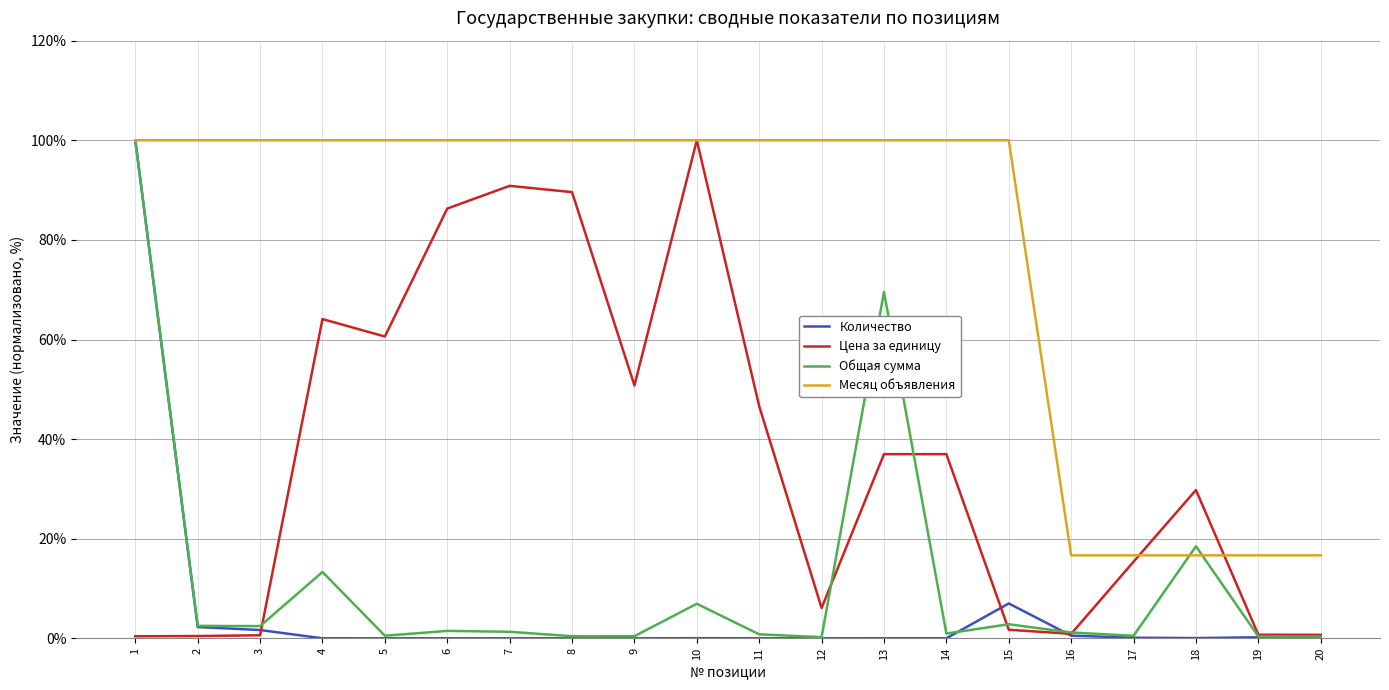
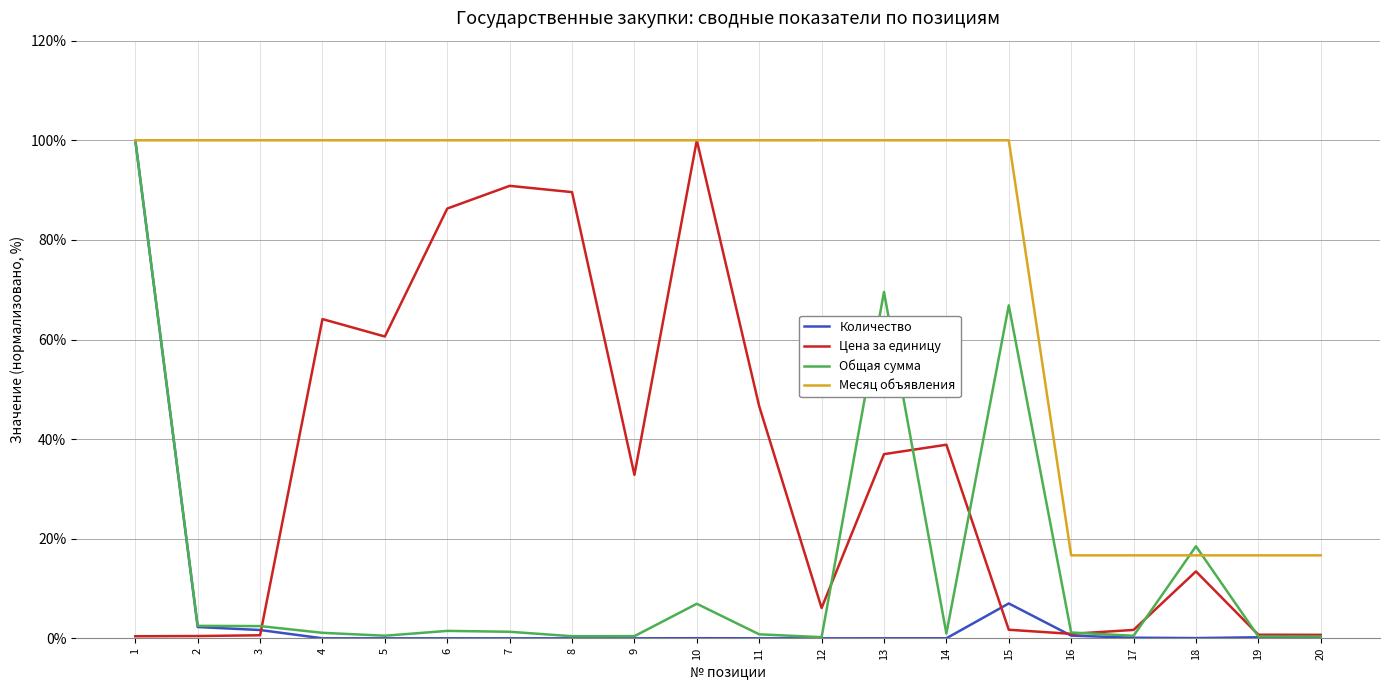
  {
    "Количество": {
      "3": "2%",
      "4": "0%",
      "5": "0%",
      "6": "0%",
      "7": "0%",
      "10": "0%",
      "11": "0%",
      "13": "0%",
      "14": "0%",
      "15": "7%",
      "18": "0%"
    },
    "Цена за единицу": {
      "1": "0%",
      "2": "0%",
      "3": "1%",
      "4": "64%",
      "5": "61%",
      "6": "86%",
      "7": "91%",
      "8": "90%",
-     "9": "51%",
+     "9": "33%",
      "11": "47%",
      "12": "6%",
      "13": "37%",
-     "14": "37%",
+     "14": "39%",
      "15": "2%",
-     "17": "15%",
-     "18": "30%"
+     "17": "2%",
+     "18": "13%"
    },
    "Общая сумма": {
      "3": "2%",
-     "4": "13%",
+     "4": "1%",
      "5": "1%",
      "6": "1%",
      "7": "1%",
      "10": "7%",
      "11": "1%",
      "13": "70%",
      "14": "1%",
-     "15": "3%",
+     "15": "67%",
      "18": "18%"
    },
    "Месяц объявления": {
      "2": "100%",
      "3": "100%",
      "4": "100%",
      "5": "100%",
      "6": "100%",
      "7": "100%",
      "8": "100%",
      "9": "100%",
      "11": "100%",
      "12": "100%",
      "13": "100%",
      "14": "100%",
      "15": "100%",
      "16": "17%",
      "17": "17%",
      "18": "17%",
      "19": "17%",
      "20": "17%"
    }
  }
